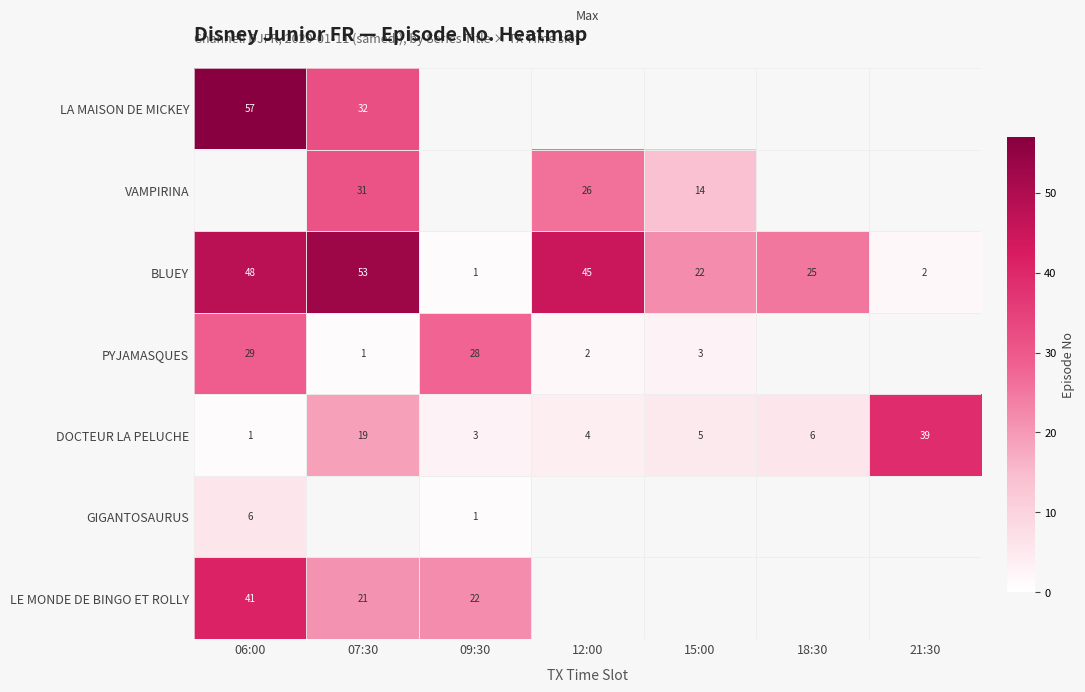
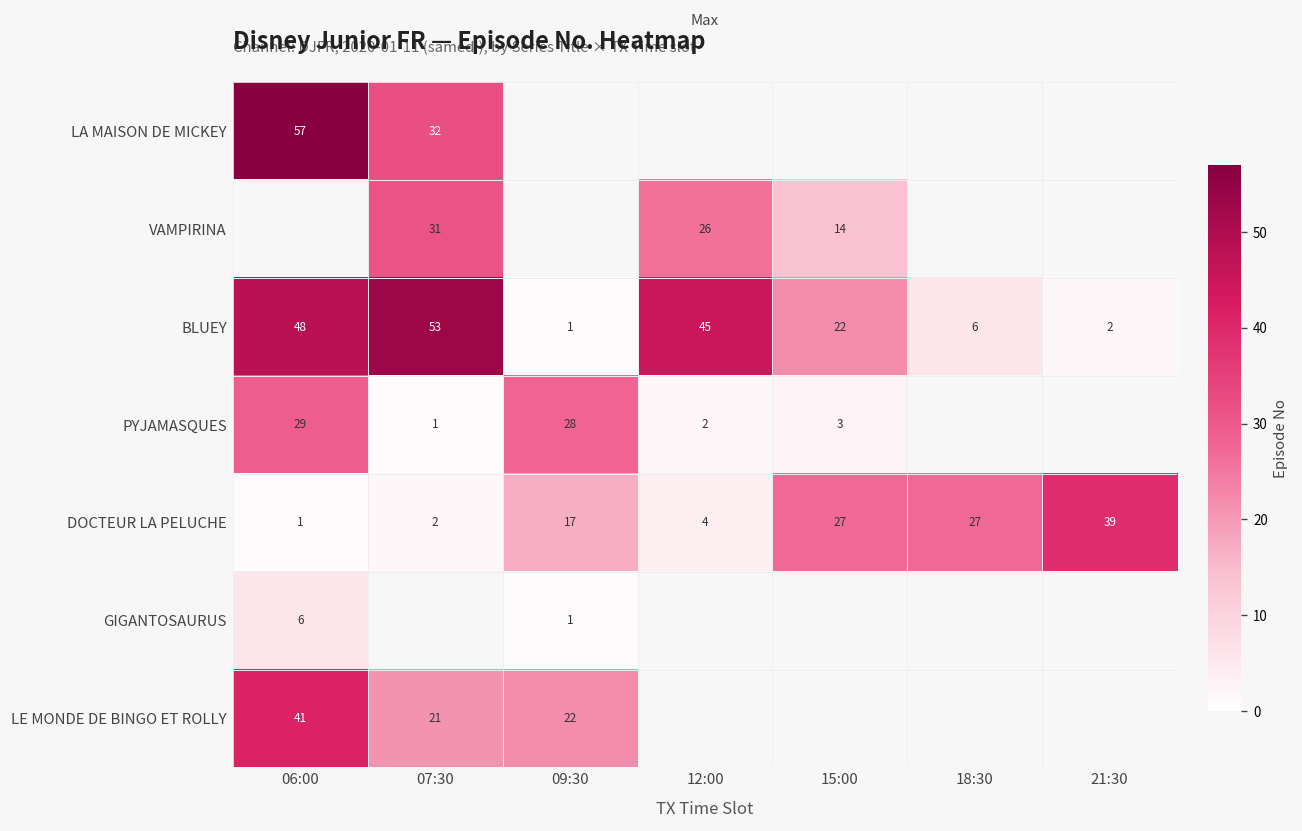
  {
    "LA MAISON DE MICKEY": {
      "06:00": 57,
      "07:30": 32
    },
    "VAMPIRINA": {
      "07:30": 31,
      "12:00": 26,
      "15:00": 14
    },
    "BLUEY": {
      "06:00": 48,
      "07:30": 53,
      "09:30": 1,
      "12:00": 45,
      "15:00": 22,
-     "18:30": 25,
+     "18:30": 6,
      "21:30": 2
    },
    "PYJAMASQUES": {
      "06:00": 29,
      "07:30": 1,
      "09:30": 28,
      "12:00": 2,
      "15:00": 3
    },
    "DOCTEUR LA PELUCHE": {
      "06:00": 1,
-     "07:30": 19,
-     "09:30": 3,
+     "07:30": 2,
+     "09:30": 17,
      "12:00": 4,
-     "15:00": 5,
-     "18:30": 6,
+     "15:00": 27,
+     "18:30": 27,
      "21:30": 39
    },
    "GIGANTOSAURUS": {
      "06:00": 6,
      "09:30": 1
    },
    "LE MONDE DE BINGO ET ROLLY": {
      "06:00": 41,
      "07:30": 21,
      "09:30": 22
    }
  }
